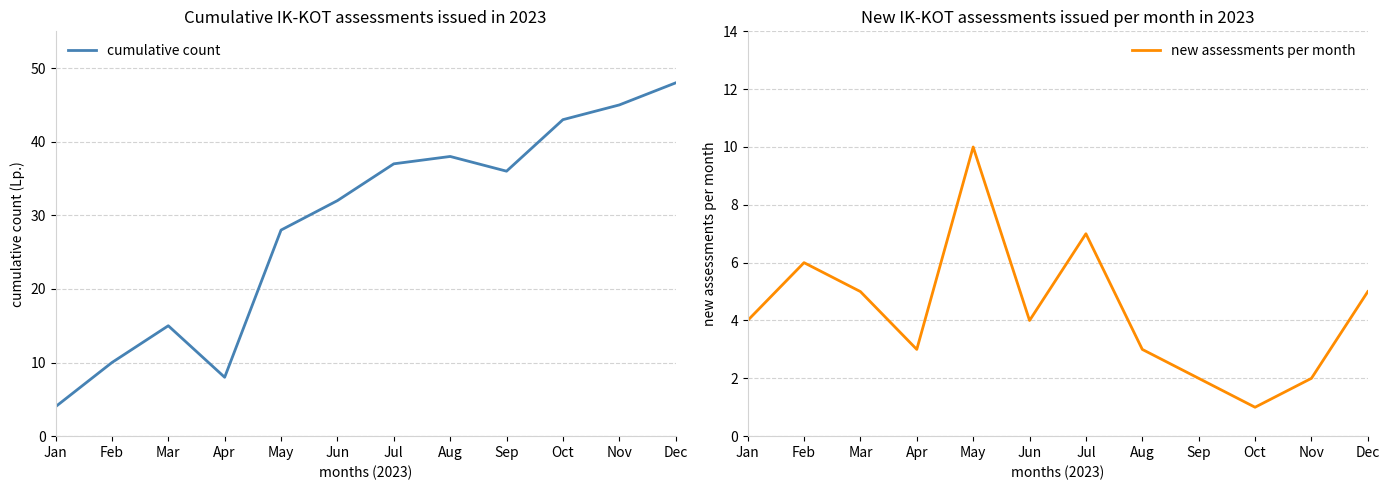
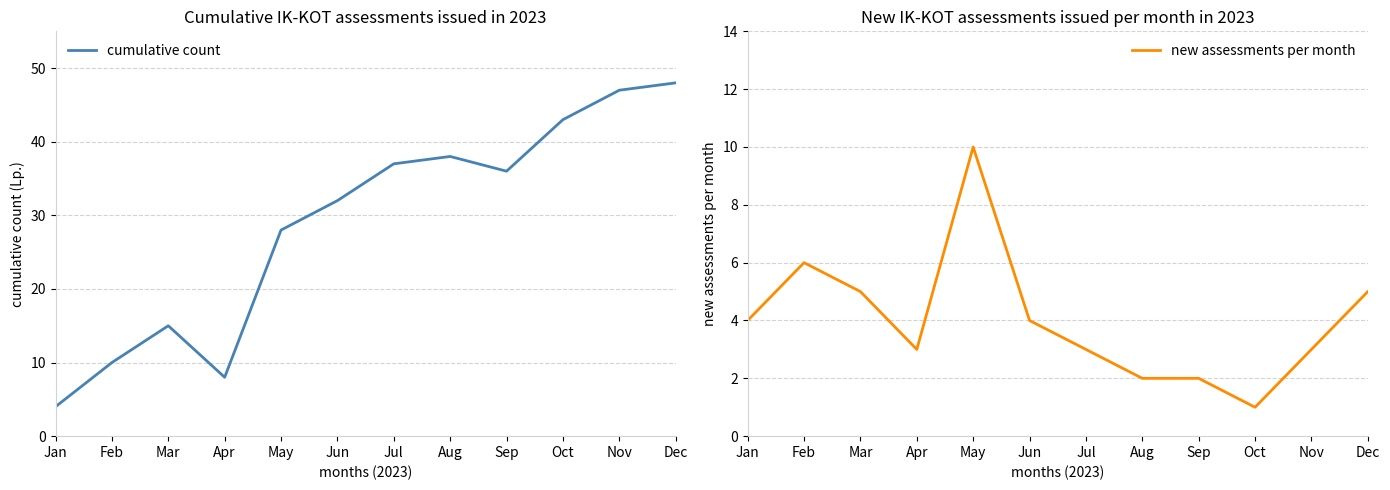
  {
    "Cumulative IK-KOT assessments issued in 2023": {
      "Jan": 4,
      "Feb": 10,
      "Mar": 15,
      "Apr": 8,
      "May": 28,
      "Jun": 32,
      "Jul": 37,
      "Aug": 38,
      "Sep": 36,
      "Oct": 43,
-     "Nov": 45,
+     "Nov": 47,
      "Dec": 48
    },
    "New IK-KOT assessments issued per month in 2023": {
      "Jan": 4,
      "Feb": 6,
      "Mar": 5,
      "Apr": 3,
      "May": 10,
      "Jun": 4,
-     "Jul": 7,
-     "Aug": 3,
+     "Jul": 3,
+     "Aug": 2,
      "Sep": 2,
      "Oct": 1,
-     "Nov": 2,
+     "Nov": 3,
      "Dec": 5
    }
  }
